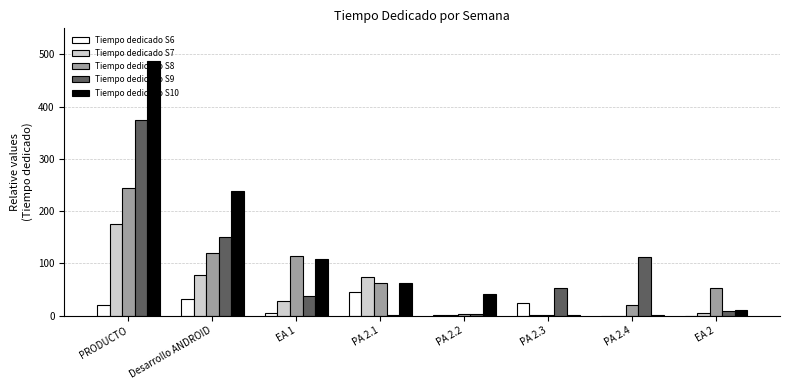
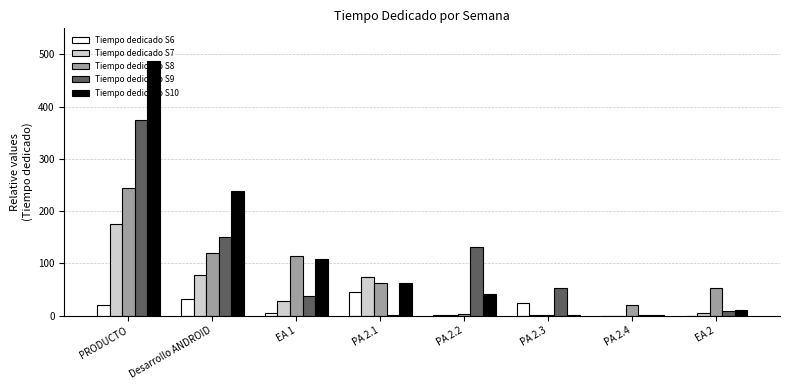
  {
    "Tiempo dedicado S6": {
      "PRODUCTO": 20,
      "Desarrollo ANDROID": 30,
      "EA 1": 10,
      "PA 2.1": 40,
      "PA 2.3": 20,
      "PA 2.4": 0,
      "EA 2": 0
    },
    "Tiempo dedicado S7": {
      "PRODUCTO": 180,
      "Desarrollo ANDROID": 80,
      "EA 1": 30,
      "PA 2.1": 70,
      "PA 2.4": 0,
      "EA 2": 10
    },
    "Tiempo dedicado S8": {
      "PRODUCTO": 250,
      "Desarrollo ANDROID": 120,
      "EA 1": 110,
      "PA 2.1": 60,
      "PA 2.4": 20,
      "EA 2": 50
    },
    "Tiempo dedicado S9": {
      "PRODUCTO": 370,
      "Desarrollo ANDROID": 150,
      "EA 1": 40,
-     "PA 2.2": 0,
+     "PA 2.2": 130,
      "PA 2.3": 50,
-     "PA 2.4": 110,
+     "PA 2.4": 0,
      "EA 2": 10
    },
    "Tiempo dedicado S10": {
      "PRODUCTO": 490,
      "Desarrollo ANDROID": 240,
      "EA 1": 110,
      "PA 2.1": 60,
      "PA 2.2": 40,
      "EA 2": 10
    }
  }
